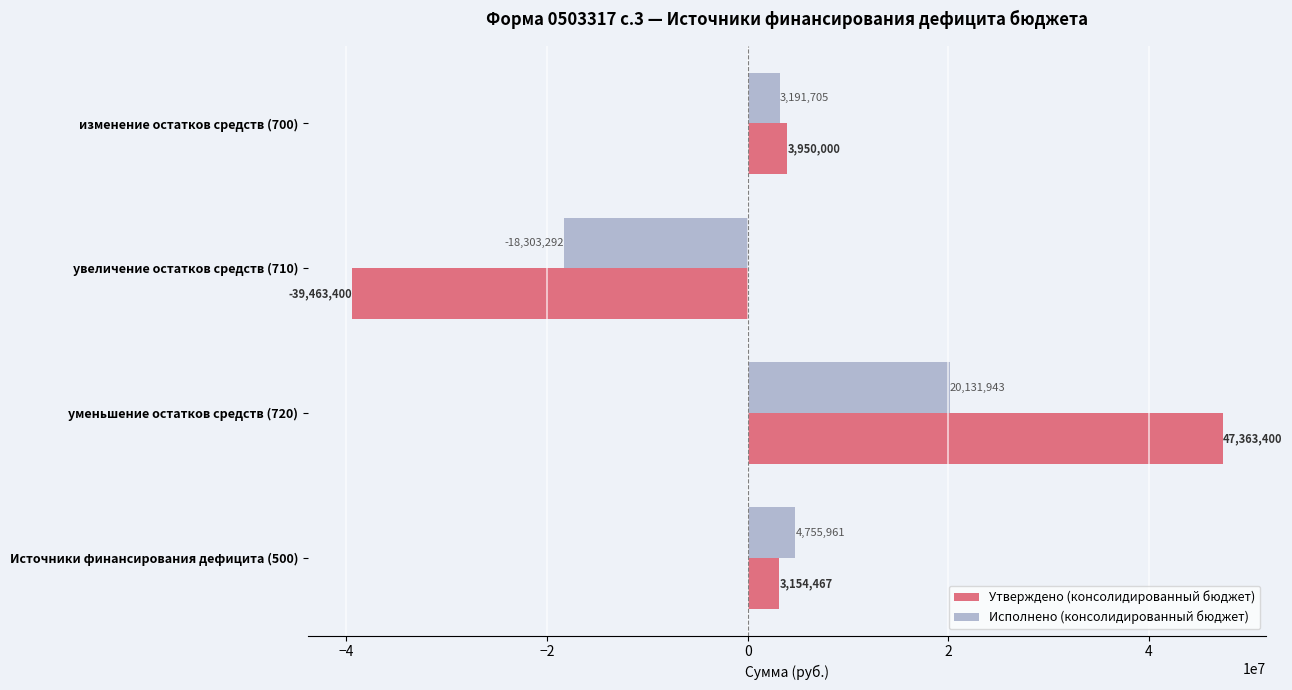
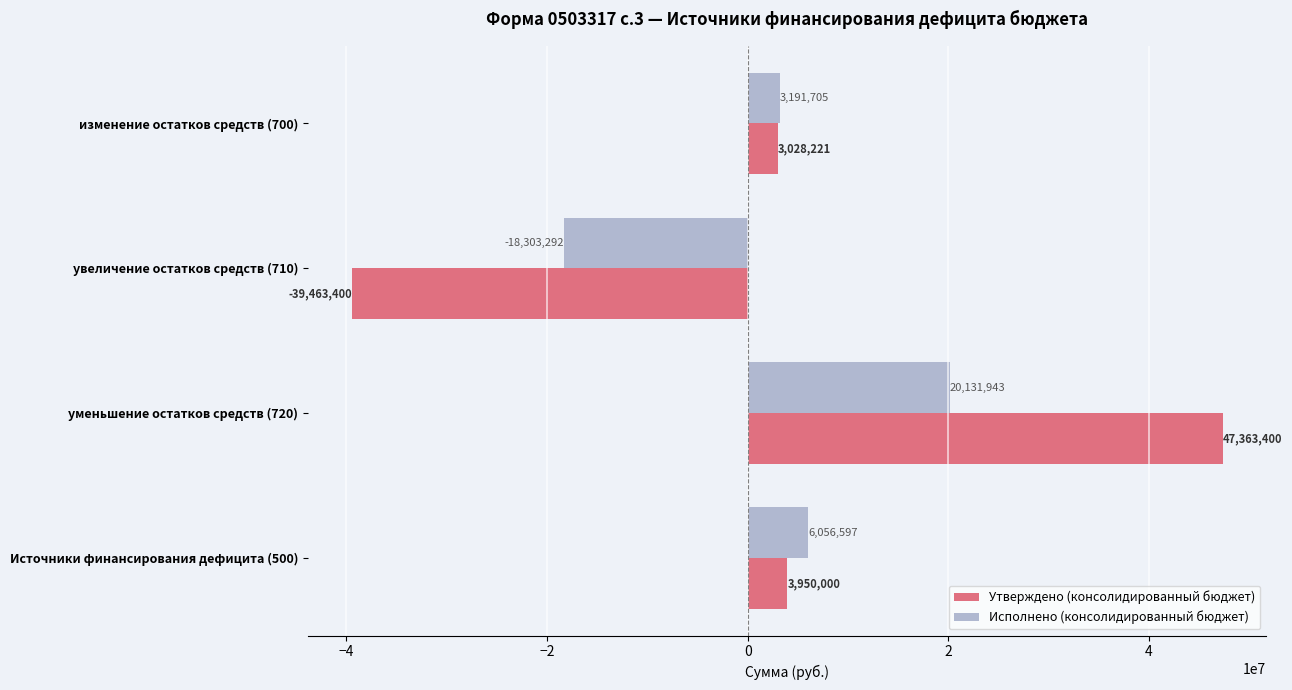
  {
    "Утверждено (консолидированный бюджет)": {
-     "изменение остатков средств (700)": "3,950,000",
+     "изменение остатков средств (700)": "3,028,221",
      "увеличение остатков средств (710)": "-39,463,400",
      "уменьшение остатков средств (720)": "47,363,400",
-     "Источники финансирования дефицита (500)": "3,154,467"
+     "Источники финансирования дефицита (500)": "3,950,000"
    },
    "Исполнено (консолидированный бюджет)": {
      "изменение остатков средств (700)": "3,191,705",
      "увеличение остатков средств (710)": "-18,303,292",
      "уменьшение остатков средств (720)": "20,131,943",
-     "Источники финансирования дефицита (500)": "4,755,961"
+     "Источники финансирования дефицита (500)": "6,056,597"
    }
  }
